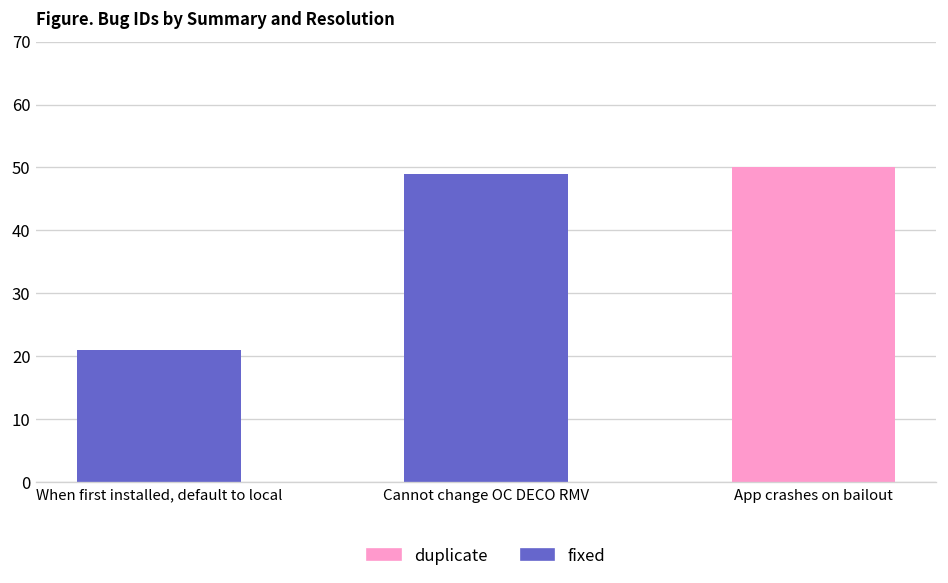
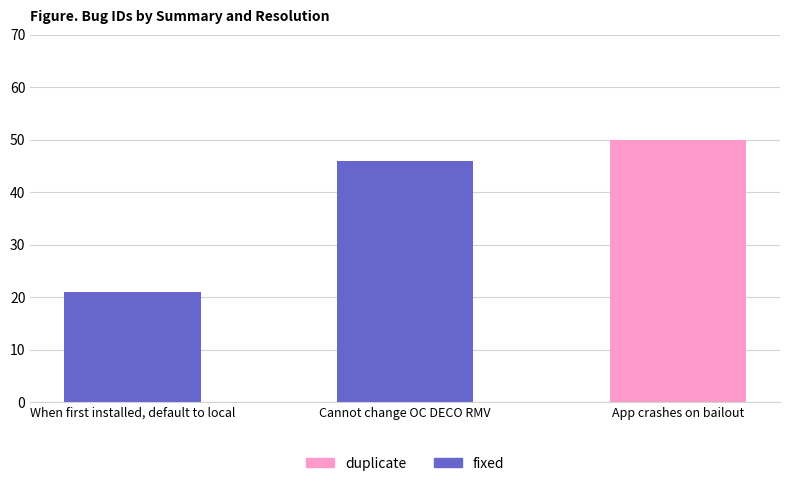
  {
    "When first installed, default to local": 21,
-   "Cannot change OC DECO RMV": 49,
+   "Cannot change OC DECO RMV": 46,
    "App crashes on bailout": 50
  }
